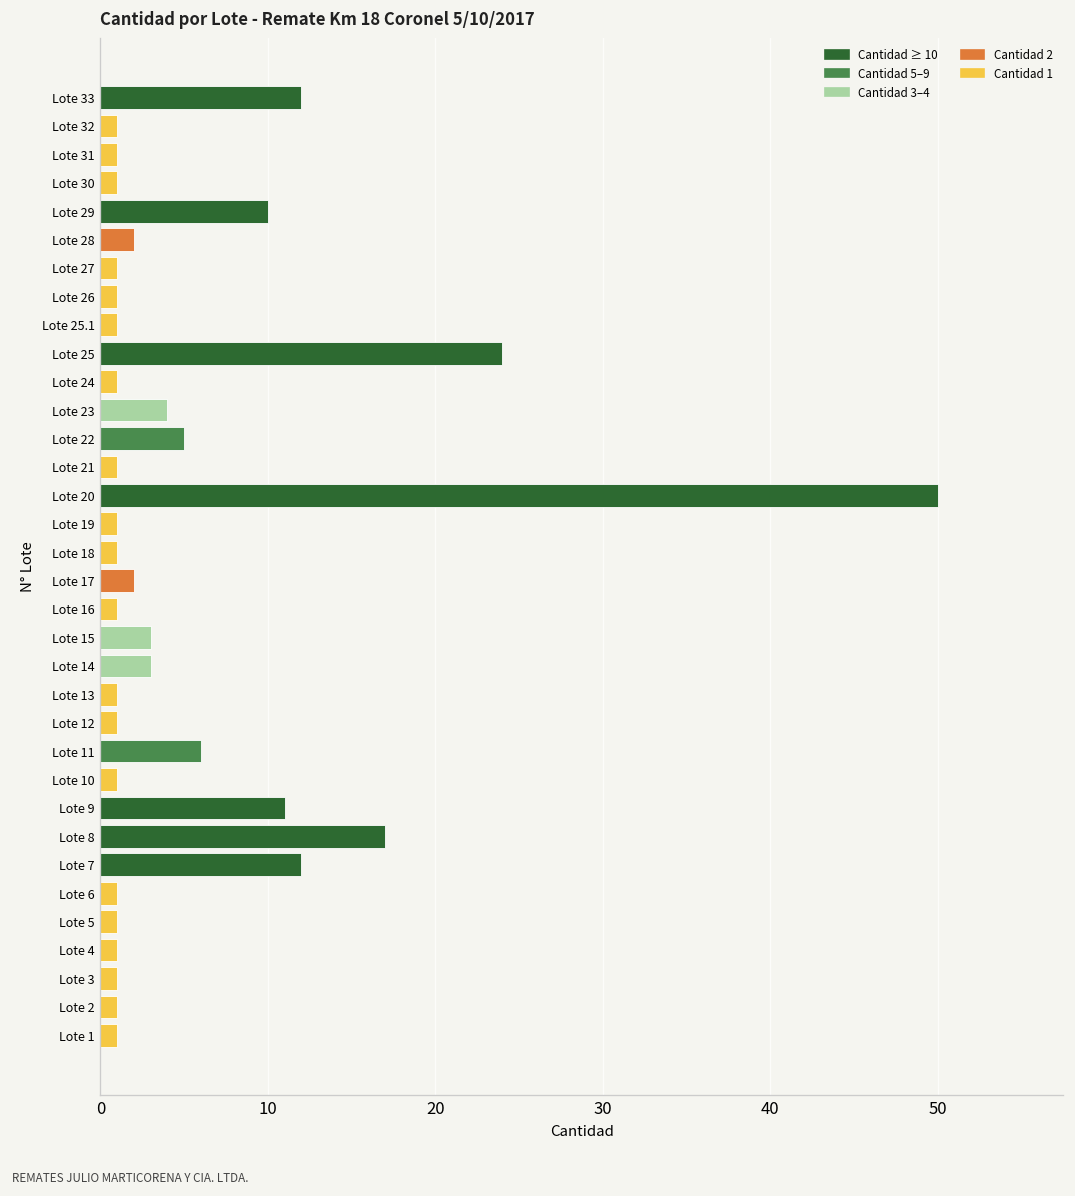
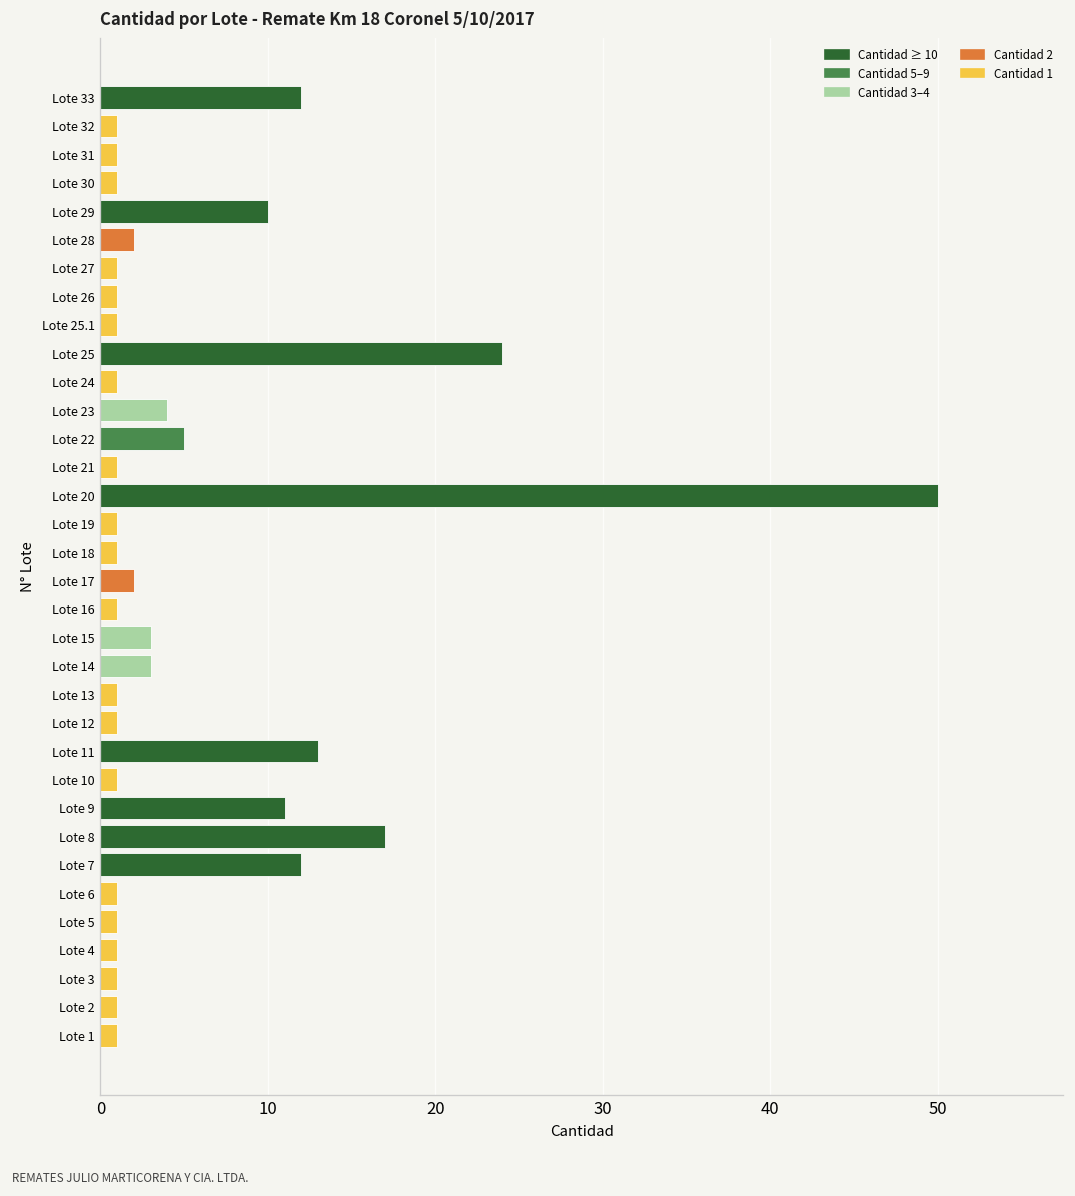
  {
    "Lote 33": 12,
    "Lote 32": 1,
    "Lote 31": 1,
    "Lote 30": 1,
    "Lote 29": 10,
    "Lote 28": 2,
    "Lote 27": 1,
    "Lote 26": 1,
    "Lote 25.1": 1,
    "Lote 25": 24,
    "Lote 24": 1,
    "Lote 23": 4,
    "Lote 22": 5,
    "Lote 21": 1,
    "Lote 20": 50,
    "Lote 19": 1,
    "Lote 18": 1,
    "Lote 17": 2,
    "Lote 16": 1,
    "Lote 15": 3,
    "Lote 14": 3,
    "Lote 13": 1,
    "Lote 12": 1,
-   "Lote 11": 6,
+   "Lote 11": 13,
    "Lote 10": 1,
    "Lote 9": 11,
    "Lote 8": 17,
    "Lote 7": 12,
    "Lote 6": 1,
    "Lote 5": 1,
    "Lote 4": 1,
    "Lote 3": 1,
    "Lote 2": 1,
    "Lote 1": 1
  }
